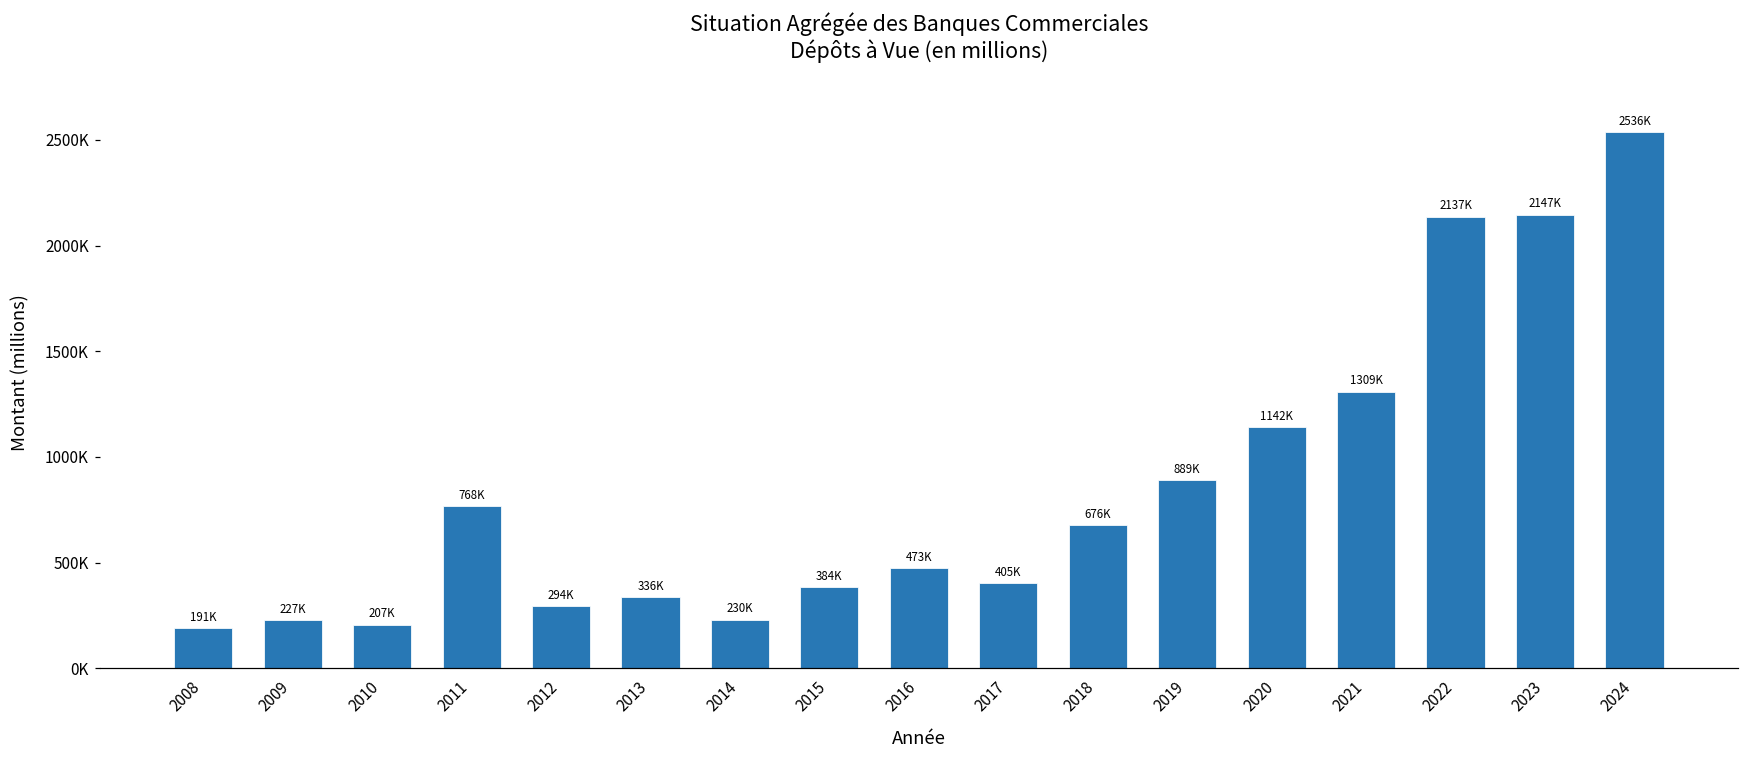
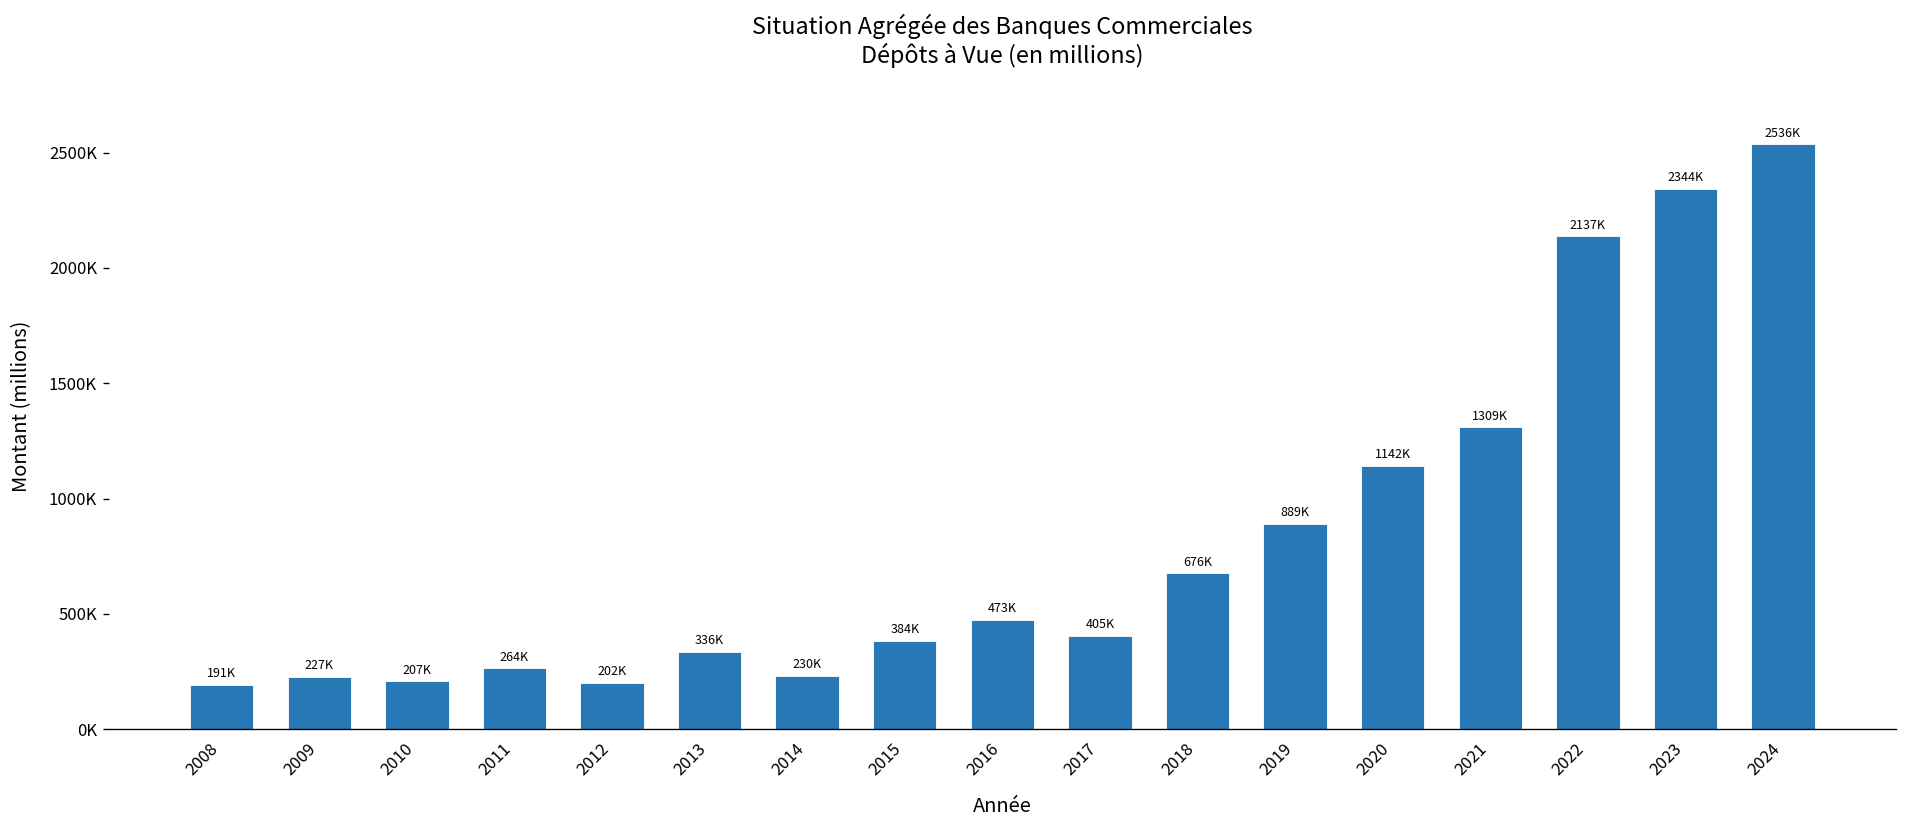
  {
    "2008": "191K",
    "2009": "227K",
    "2010": "207K",
-   "2011": "768K",
-   "2012": "294K",
+   "2011": "264K",
+   "2012": "202K",
    "2013": "336K",
    "2014": "230K",
    "2015": "384K",
    "2016": "473K",
    "2017": "405K",
    "2018": "676K",
    "2019": "889K",
    "2020": "1142K",
    "2021": "1309K",
    "2022": "2137K",
-   "2023": "2147K",
+   "2023": "2344K",
    "2024": "2536K"
  }
